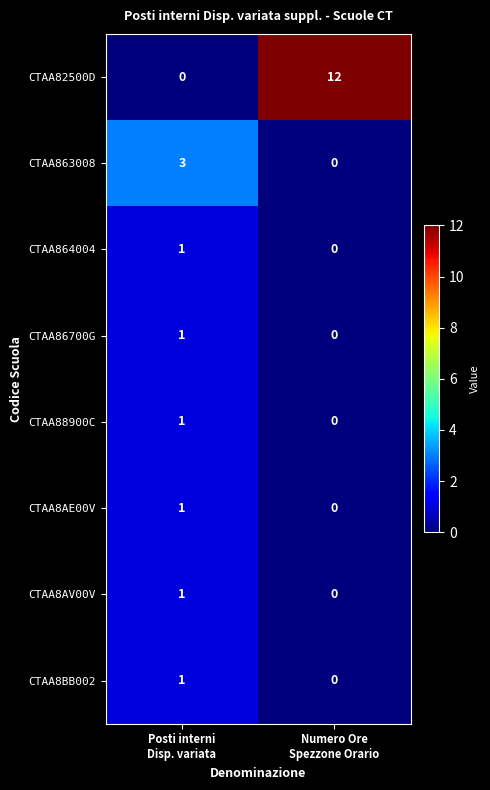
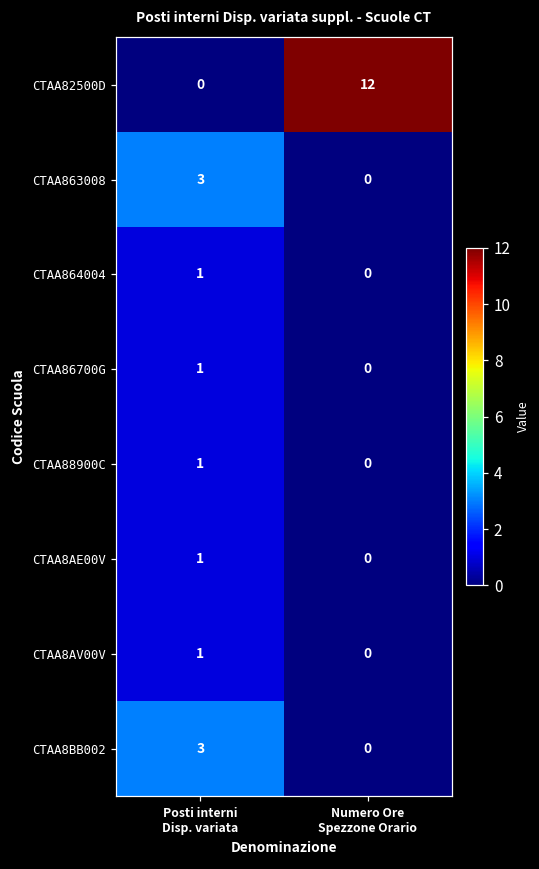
  {
    "CTAA82500D": {
      "Posti interni Disp. variata": 0,
      "Numero Ore Spezzone Orario": 12
    },
    "CTAA863008": {
      "Posti interni Disp. variata": 3,
      "Numero Ore Spezzone Orario": 0
    },
    "CTAA864004": {
      "Posti interni Disp. variata": 1,
      "Numero Ore Spezzone Orario": 0
    },
    "CTAA86700G": {
      "Posti interni Disp. variata": 1,
      "Numero Ore Spezzone Orario": 0
    },
    "CTAA88900C": {
      "Posti interni Disp. variata": 1,
      "Numero Ore Spezzone Orario": 0
    },
    "CTAA8AE00V": {
      "Posti interni Disp. variata": 1,
      "Numero Ore Spezzone Orario": 0
    },
    "CTAA8AV00V": {
      "Posti interni Disp. variata": 1,
      "Numero Ore Spezzone Orario": 0
    },
    "CTAA8BB002": {
-     "Posti interni Disp. variata": 1,
+     "Posti interni Disp. variata": 3,
      "Numero Ore Spezzone Orario": 0
    }
  }
